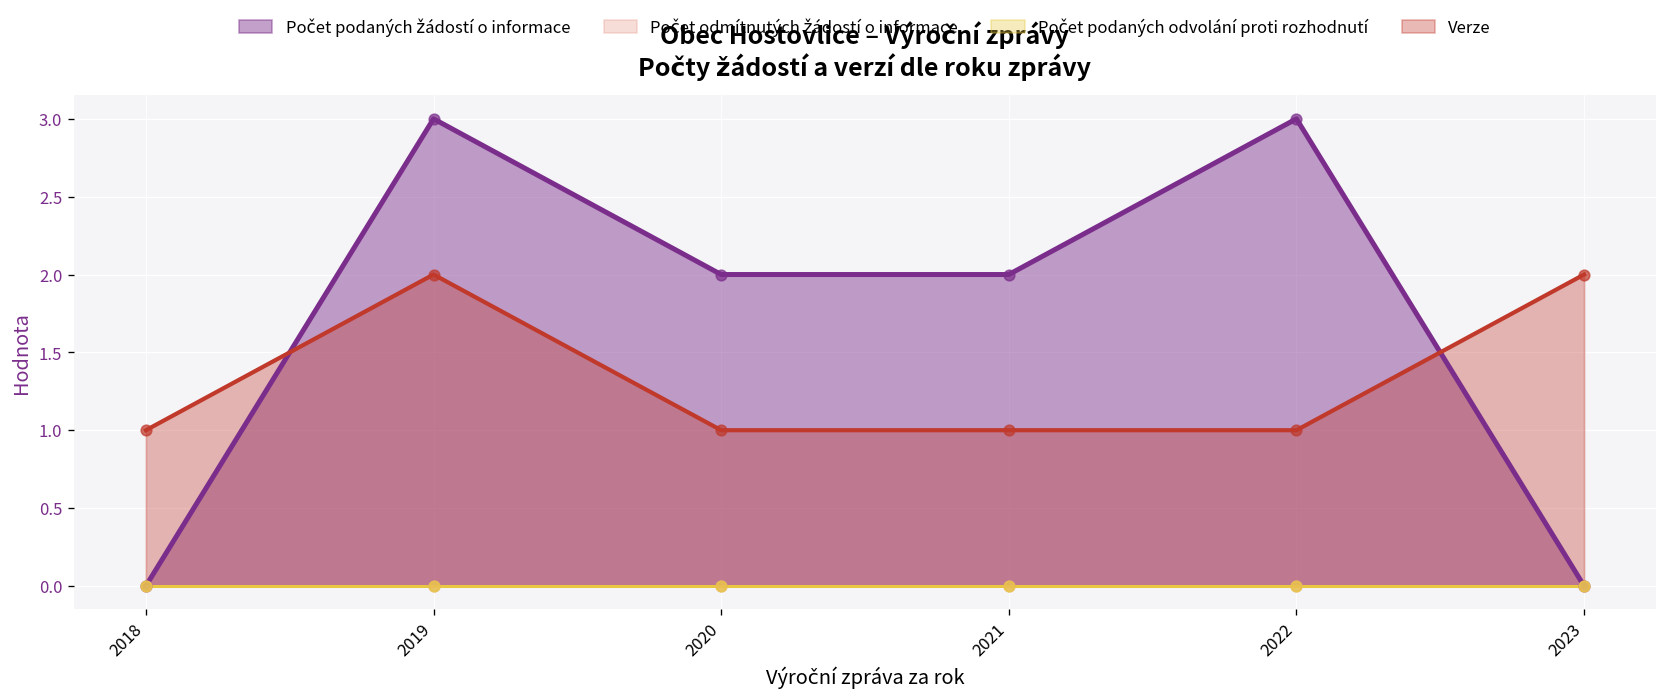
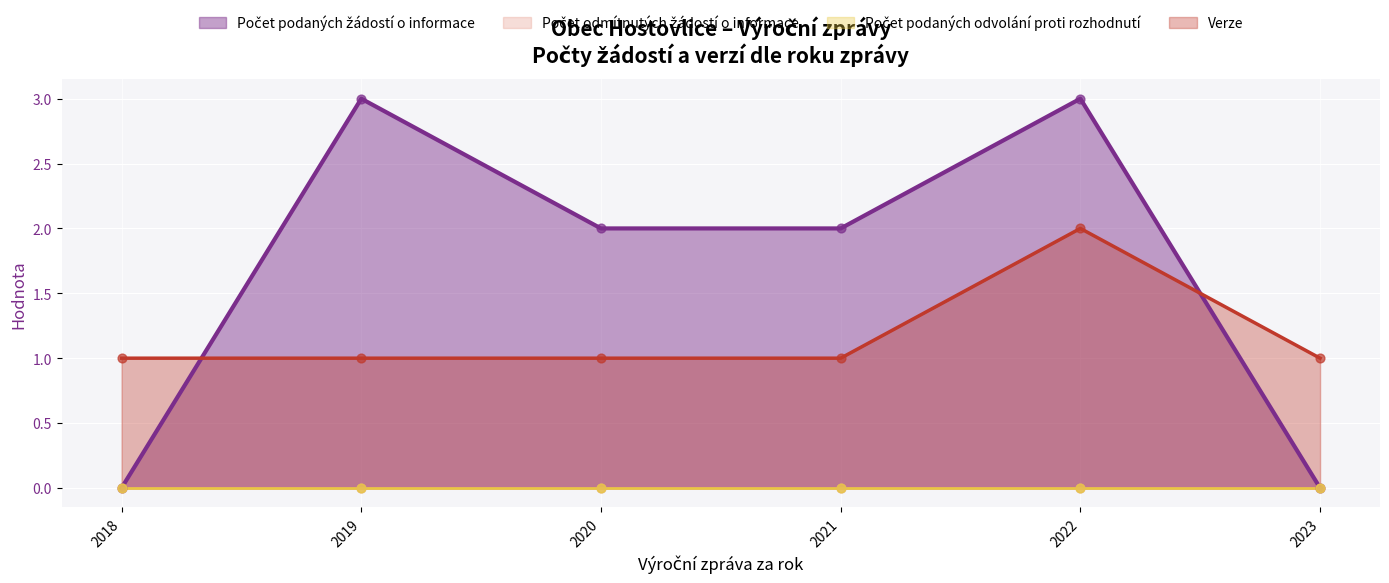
  {
    "Počet podaných žádostí o informace": {
      "2019": 3,
      "2020": 2,
      "2021": 2,
      "2022": 3
    },
    "Počet podaných odvolání proti rozhodnutí": {
      "2019": 0,
      "2020": 0,
      "2021": 0,
      "2022": 0
    },
    "Verze": {
      "2018": 1,
-     "2019": 2,
+     "2019": 1,
      "2020": 1,
      "2021": 1,
-     "2022": 1,
-     "2023": 2
+     "2022": 2,
+     "2023": 1
    }
  }
